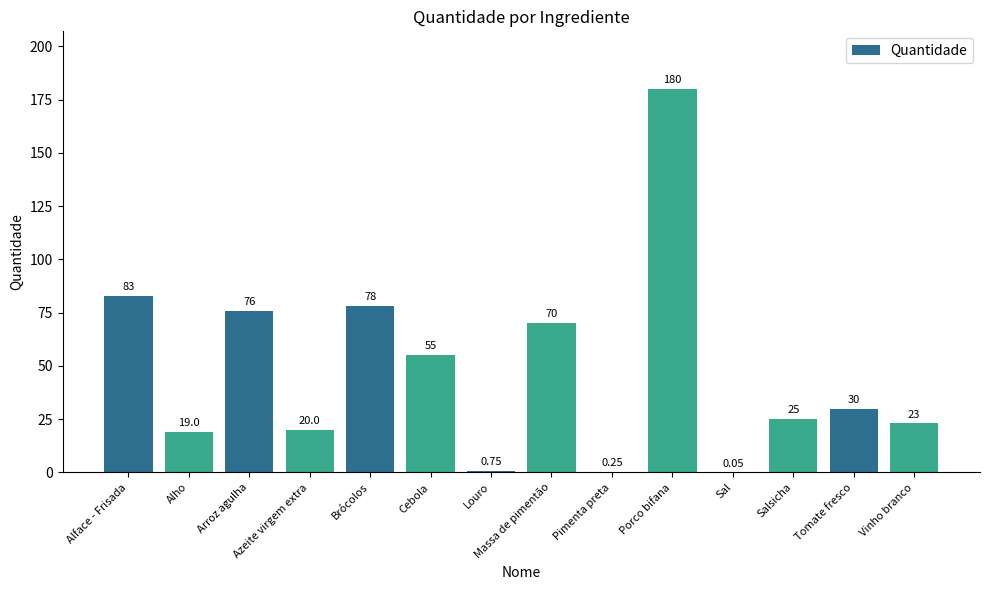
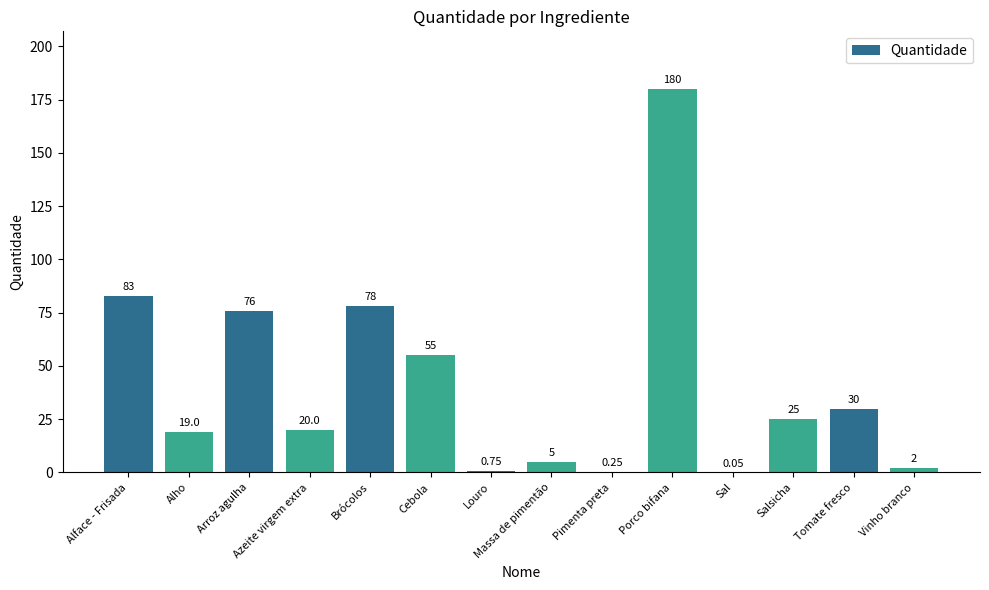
  {
    "Alface - Frisada": 83,
    "Alho": 19.0,
    "Arroz agulha": 76,
    "Azeite virgem extra": 20.0,
    "Brócolos": 78,
    "Cebola": 55,
    "Louro": 0.75,
-   "Massa de pimentão": 70,
+   "Massa de pimentão": 5,
    "Pimenta preta": 0.25,
    "Porco bifana": 180,
    "Sal": 0.05,
    "Salsicha": 25,
    "Tomate fresco": 30,
-   "Vinho branco": 23
+   "Vinho branco": 2
  }
